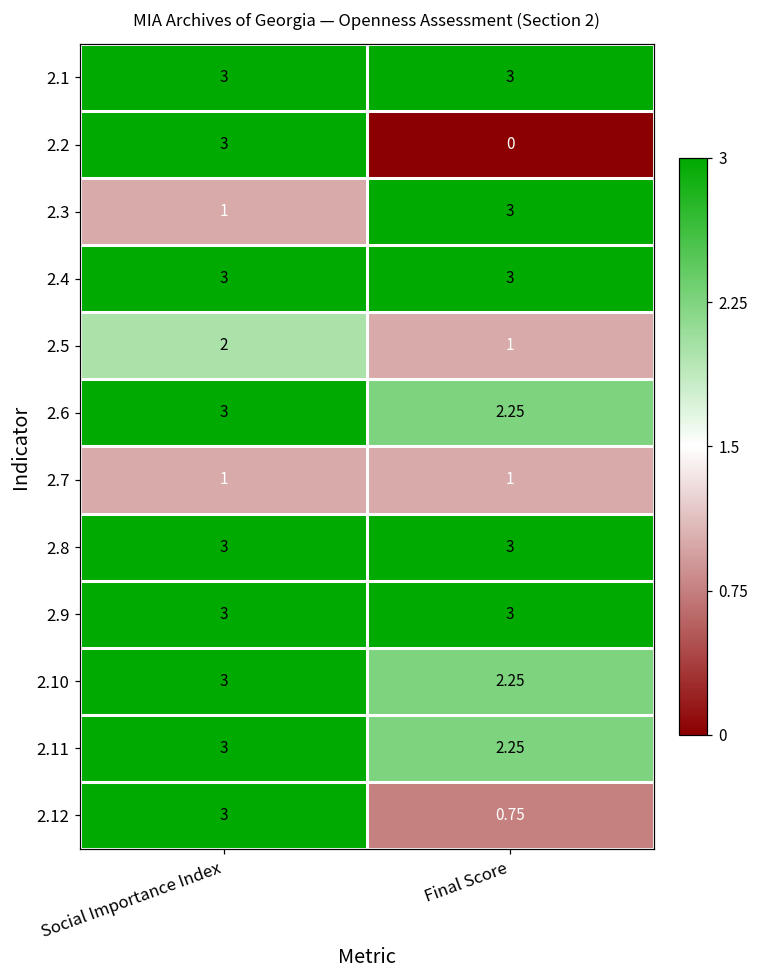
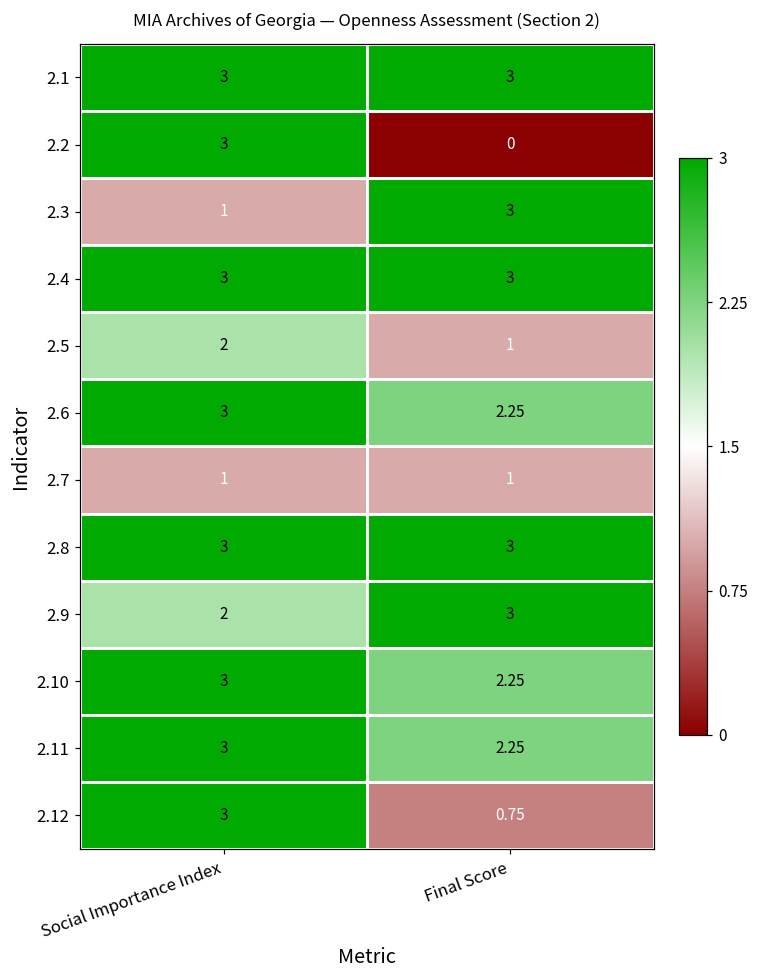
  {
    "2.1": {
      "Social Importance Index": 3,
      "Final Score": 3
    },
    "2.2": {
      "Social Importance Index": 3,
      "Final Score": 0
    },
    "2.3": {
      "Social Importance Index": 1,
      "Final Score": 3
    },
    "2.4": {
      "Social Importance Index": 3,
      "Final Score": 3
    },
    "2.5": {
      "Social Importance Index": 2,
      "Final Score": 1
    },
    "2.6": {
      "Social Importance Index": 3,
      "Final Score": 2.25
    },
    "2.7": {
      "Social Importance Index": 1,
      "Final Score": 1
    },
    "2.8": {
      "Social Importance Index": 3,
      "Final Score": 3
    },
    "2.9": {
-     "Social Importance Index": 3,
+     "Social Importance Index": 2,
      "Final Score": 3
    },
    "2.10": {
      "Social Importance Index": 3,
      "Final Score": 2.25
    },
    "2.11": {
      "Social Importance Index": 3,
      "Final Score": 2.25
    },
    "2.12": {
      "Social Importance Index": 3,
      "Final Score": 0.75
    }
  }
